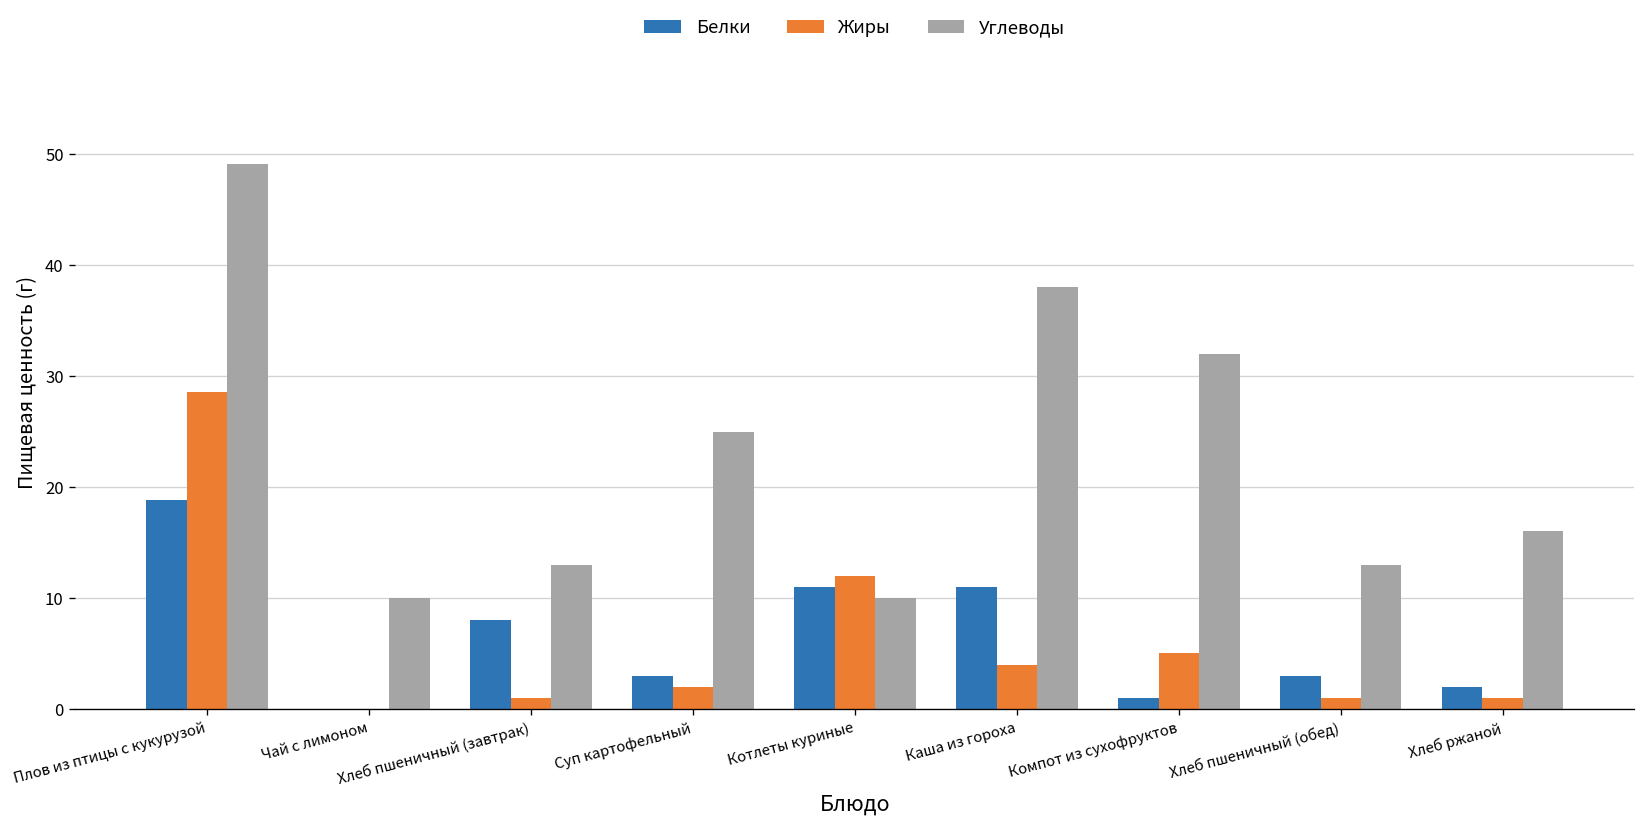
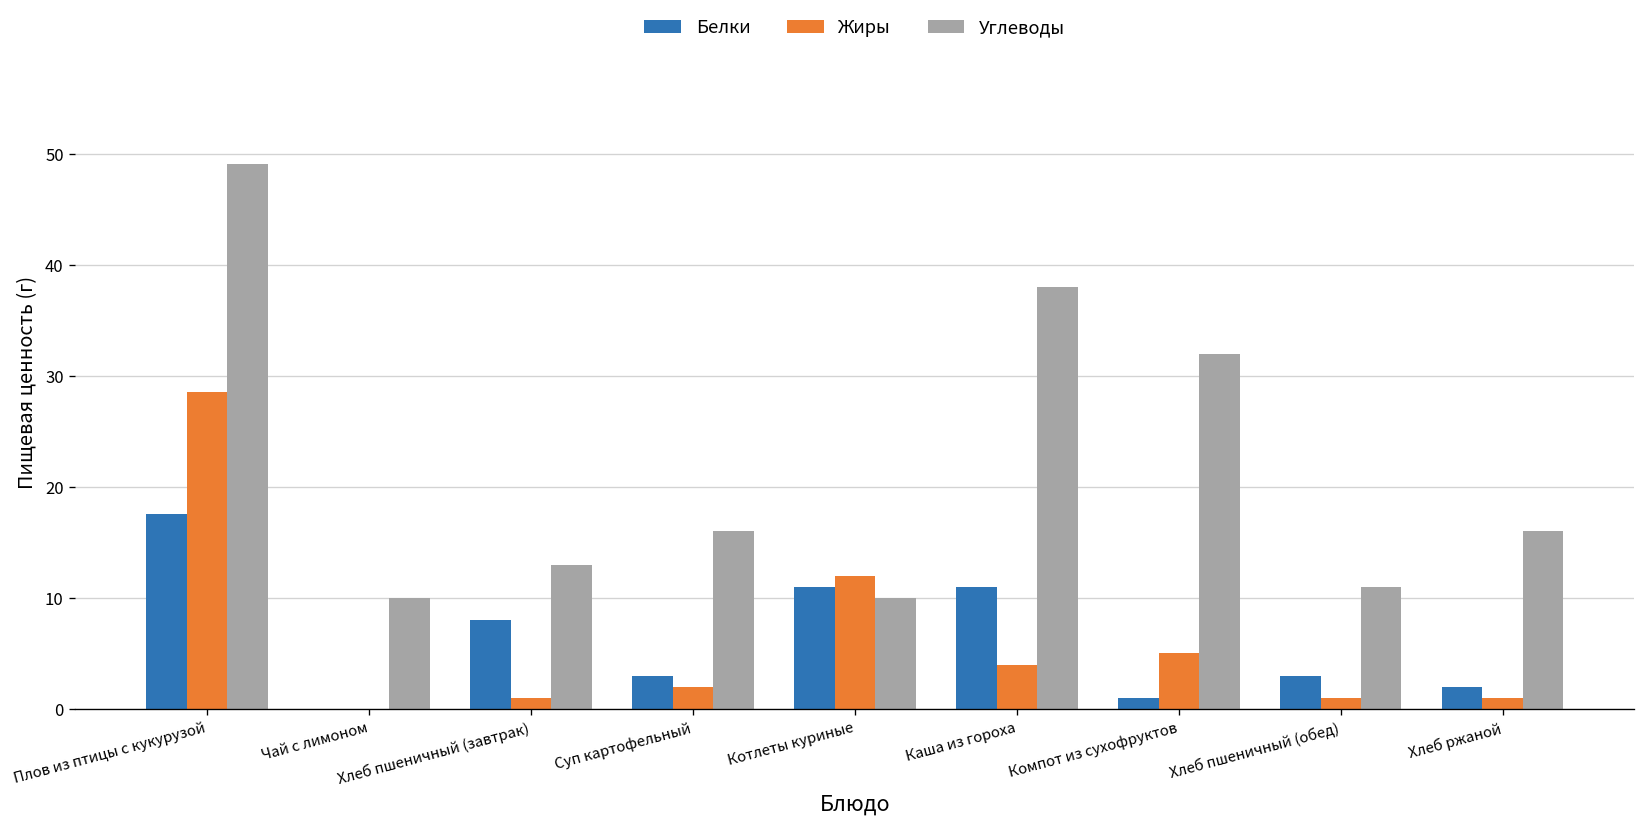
  {
    "Белки": {
-     "Плов из птицы с кукурузой": 19,
+     "Плов из птицы с кукурузой": 18,
      "Чай с лимоном": 0,
      "Хлеб пшеничный (завтрак)": 8,
      "Суп картофельный": 3,
      "Котлеты куриные": 11,
      "Каша из гороха": 11,
      "Компот из сухофруктов": 1,
      "Хлеб пшеничный (обед)": 3,
      "Хлеб ржаной": 2
    },
    "Жиры": {
      "Плов из птицы с кукурузой": 29,
      "Чай с лимоном": 0,
      "Хлеб пшеничный (завтрак)": 1,
      "Суп картофельный": 2,
      "Котлеты куриные": 12,
      "Каша из гороха": 4,
      "Компот из сухофруктов": 5,
      "Хлеб пшеничный (обед)": 1,
      "Хлеб ржаной": 1
    },
    "Углеводы": {
      "Плов из птицы с кукурузой": 49,
      "Чай с лимоном": 10,
      "Хлеб пшеничный (завтрак)": 13,
-     "Суп картофельный": 25,
+     "Суп картофельный": 16,
      "Котлеты куриные": 10,
      "Каша из гороха": 38,
      "Компот из сухофруктов": 32,
-     "Хлеб пшеничный (обед)": 13,
+     "Хлеб пшеничный (обед)": 11,
      "Хлеб ржаной": 16
    }
  }
